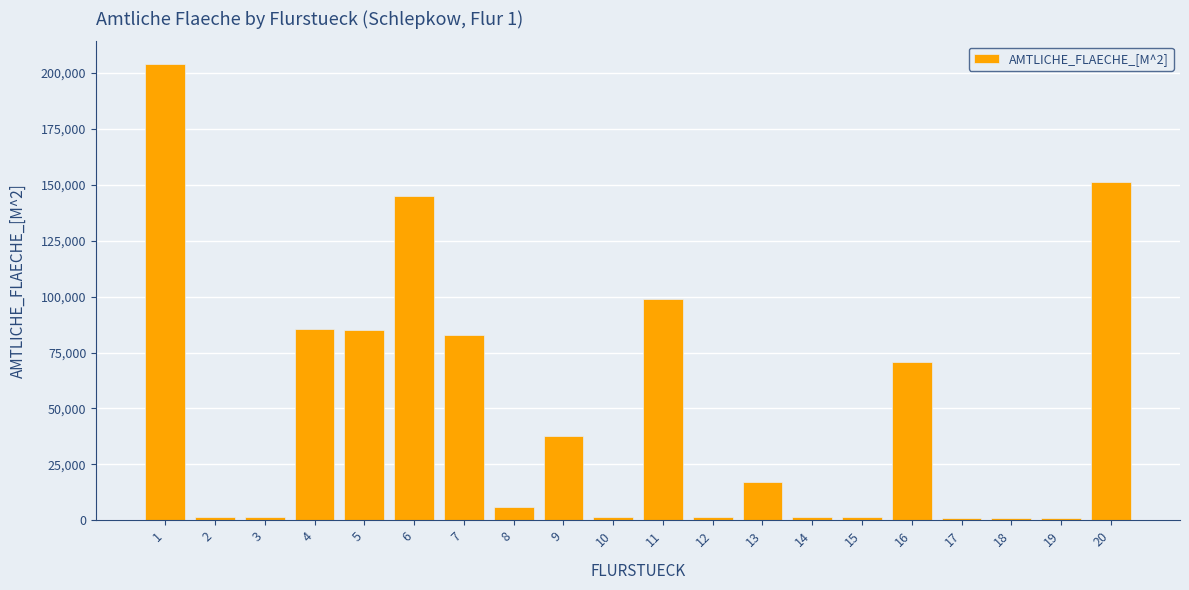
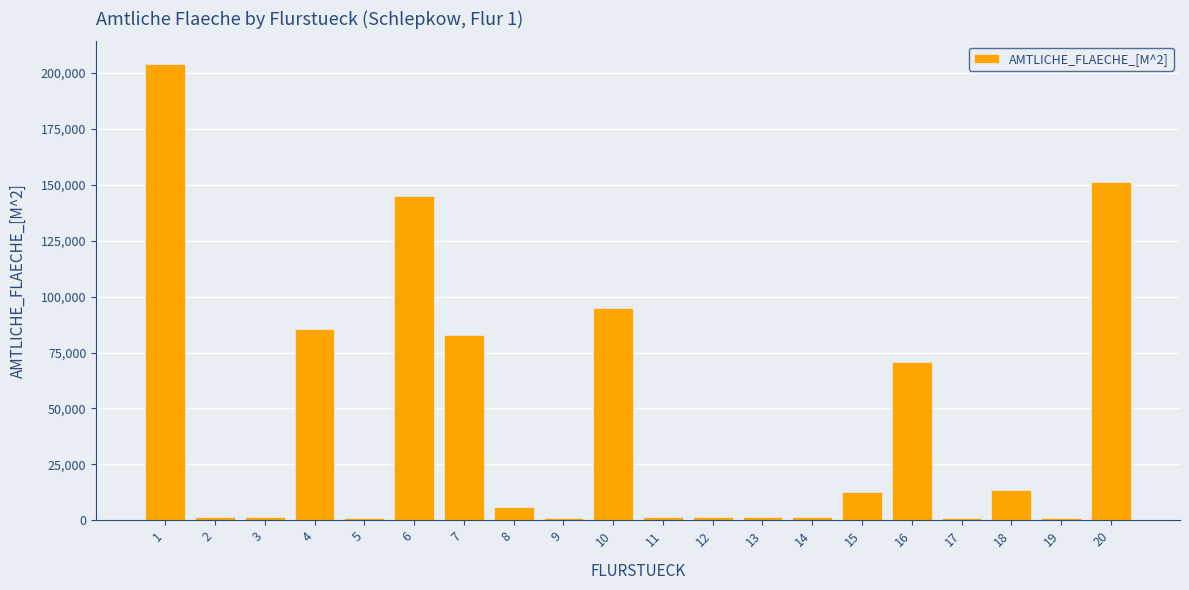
  {
    "1": "204,000",
    "2": "1,000",
    "3": "1,000",
    "4": "85,000",
-   "5": "85,000",
+   "5": "1,000",
    "6": "145,000",
    "7": "83,000",
    "8": "6,000",
-   "9": "38,000",
-   "10": "1,000",
-   "11": "99,000",
+   "9": "1,000",
+   "10": "95,000",
+   "11": "1,000",
    "12": "1,000",
-   "13": "17,000",
+   "13": "1,000",
    "14": "1,000",
-   "15": "1,000",
+   "15": "12,000",
    "16": "71,000",
    "17": "1,000",
-   "18": "1,000",
+   "18": "14,000",
    "19": "1,000",
    "20": "151,000"
  }
